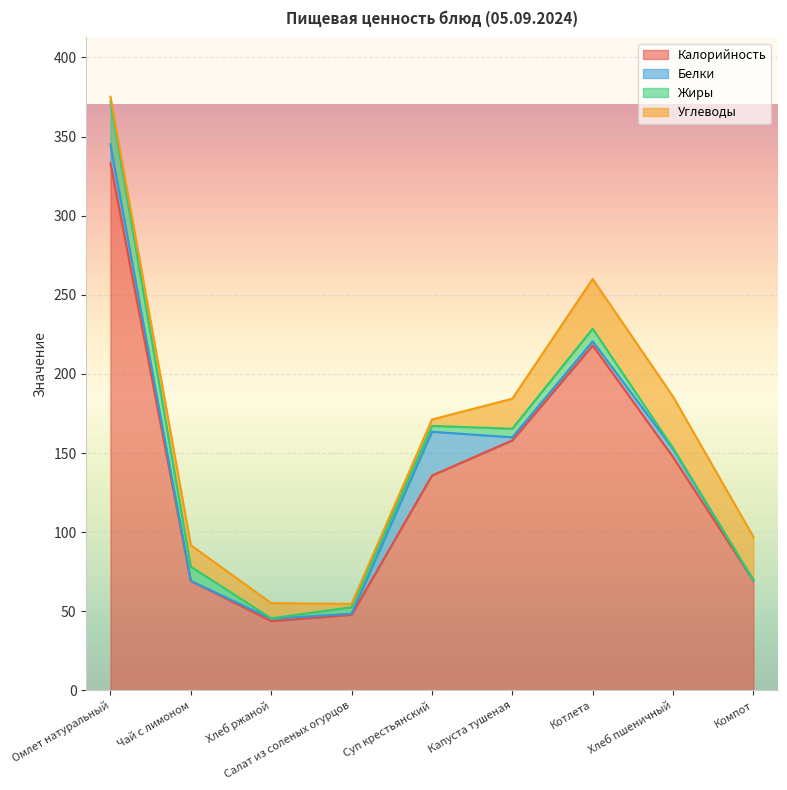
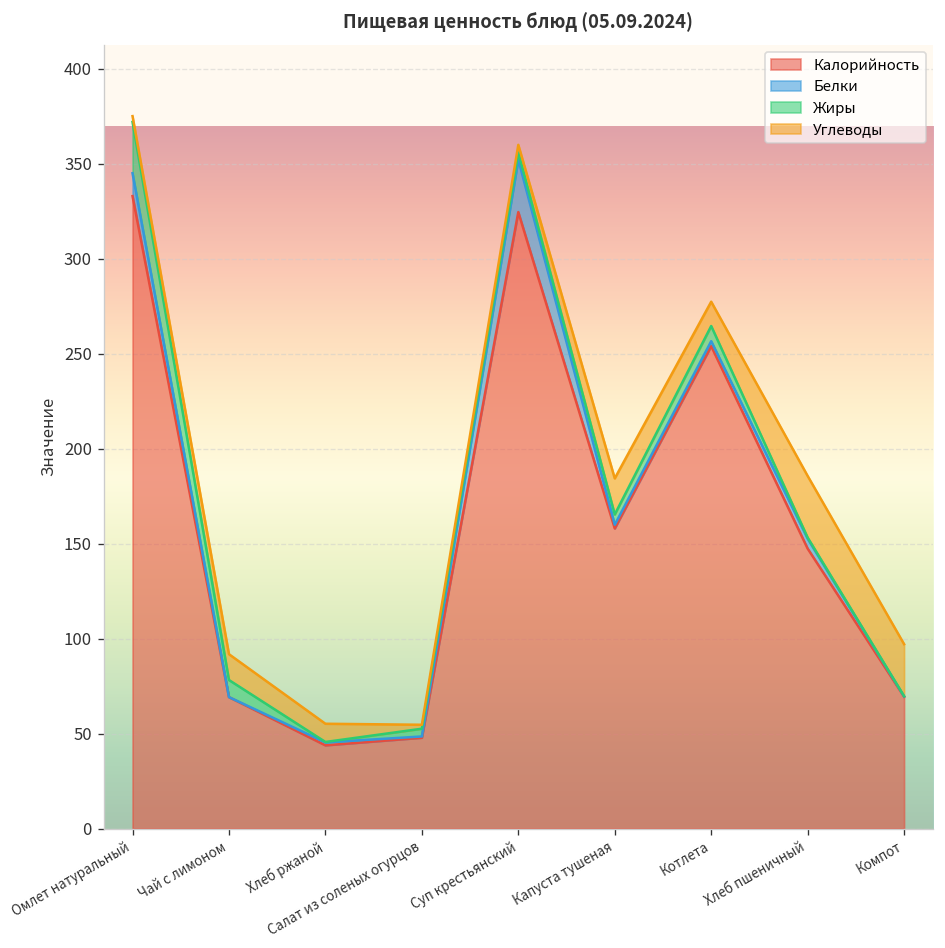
  {
    "Калорийность": {
      "Омлет натуральный": 333,
-     "Суп крестьянский": 136,
+     "Суп крестьянский": 325,
      "Капуста тушеная": 158,
-     "Котлета": 218,
+     "Котлета": 254,
      "Хлеб пшеничный": 147
    },
    "Белки": {
      "Омлет натуральный": 12,
      "Суп крестьянский": 28,
      "Капуста тушеная": 2,
      "Котлета": 3
    },
    "Жиры": {
      "Омлет натуральный": 27,
      "Чай с лимоном": 9,
      "Салат из соленых огурцов": 4,
      "Суп крестьянский": 4,
      "Капуста тушеная": 5,
      "Котлета": 8
    },
    "Углеводы": {
      "Омлет натуральный": 3,
      "Чай с лимоном": 14,
      "Хлеб ржаной": 10,
      "Салат из соленых огурцов": 2,
      "Суп крестьянский": 4,
      "Капуста тушеная": 19,
-     "Котлета": 31,
+     "Котлета": 13,
      "Хлеб пшеничный": 32,
      "Компот": 27
    }
  }
